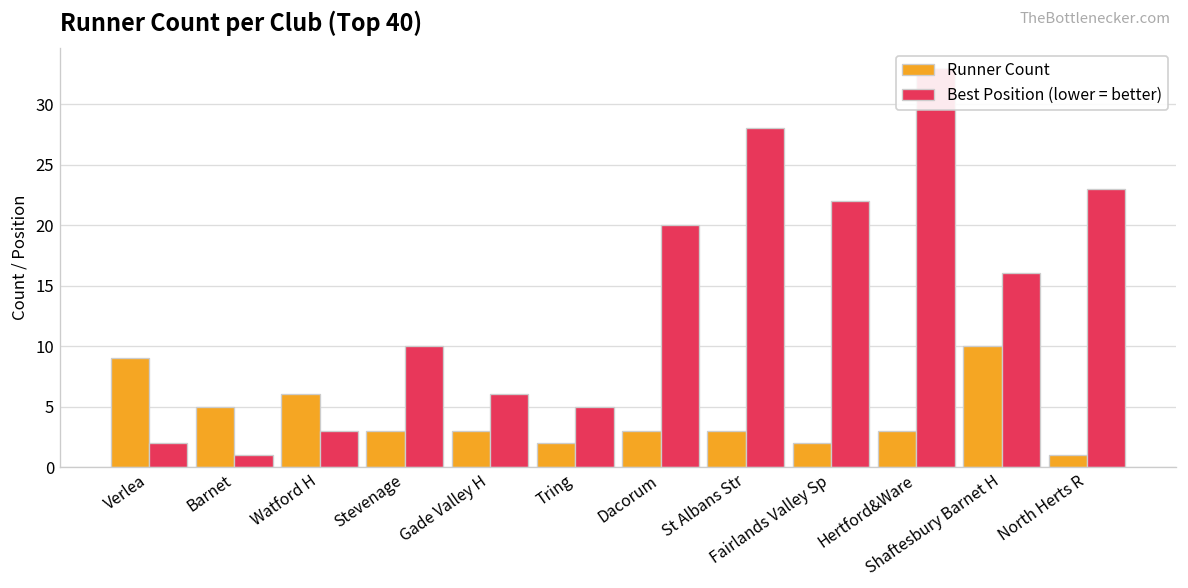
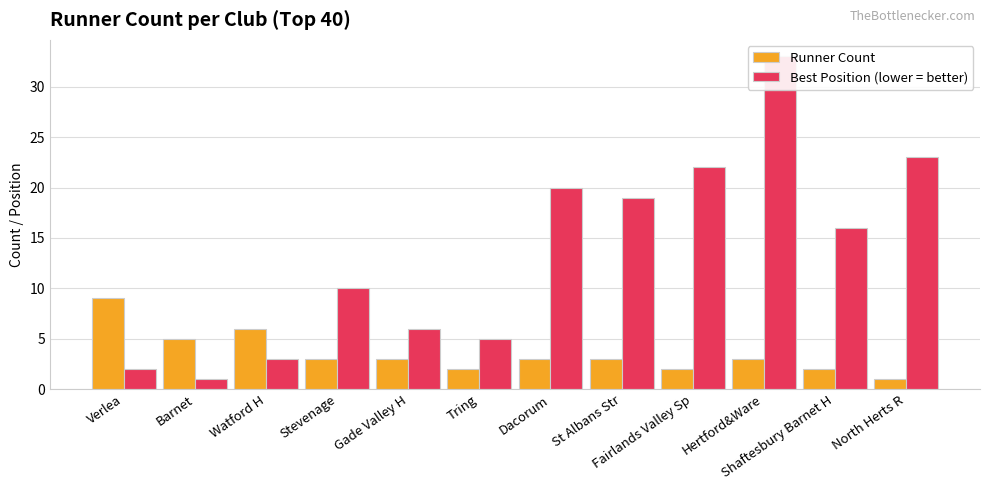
  {
    "Runner Count": {
      "Verlea": 9,
      "Barnet": 5,
      "Watford H": 6,
      "Stevenage": 3,
      "Gade Valley H": 3,
      "Tring": 2,
      "Dacorum": 3,
      "St Albans Str": 3,
      "Fairlands Valley Sp": 2,
      "Hertford&Ware": 3,
-     "Shaftesbury Barnet H": 10,
+     "Shaftesbury Barnet H": 2,
      "North Herts R": 1
    },
    "Best Position (lower = better)": {
      "Verlea": 2,
      "Barnet": 1,
      "Watford H": 3,
      "Stevenage": 10,
      "Gade Valley H": 6,
      "Tring": 5,
      "Dacorum": 20,
-     "St Albans Str": 28,
+     "St Albans Str": 19,
      "Fairlands Valley Sp": 22,
      "Shaftesbury Barnet H": 16,
      "North Herts R": 23
    }
  }
